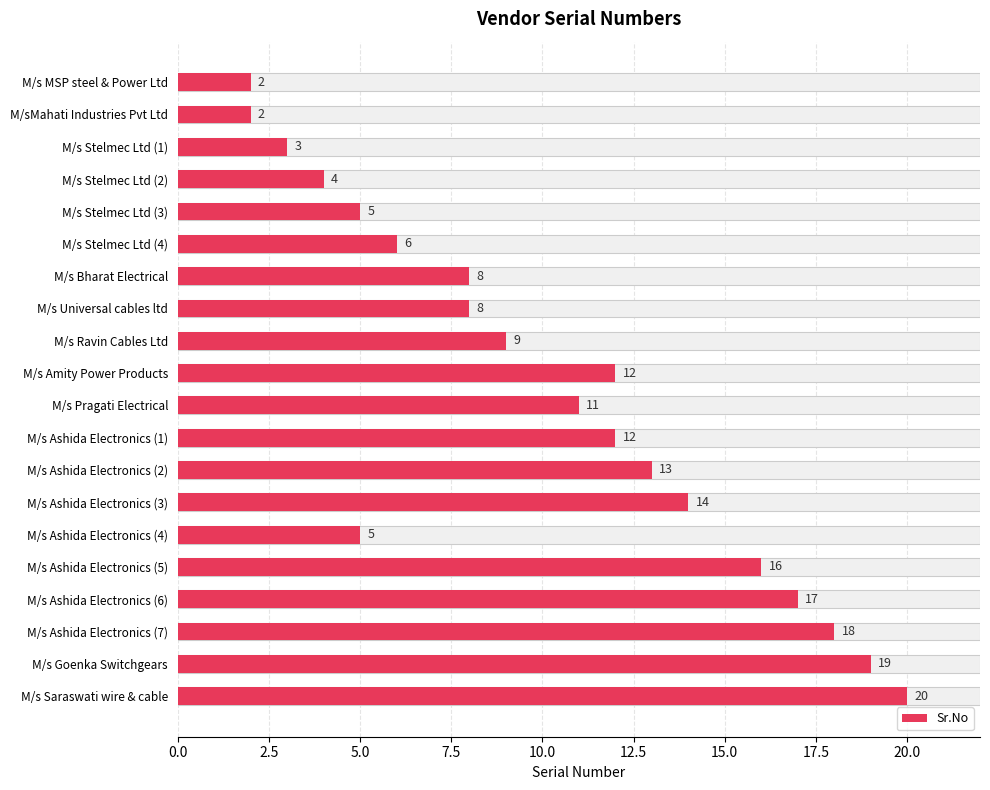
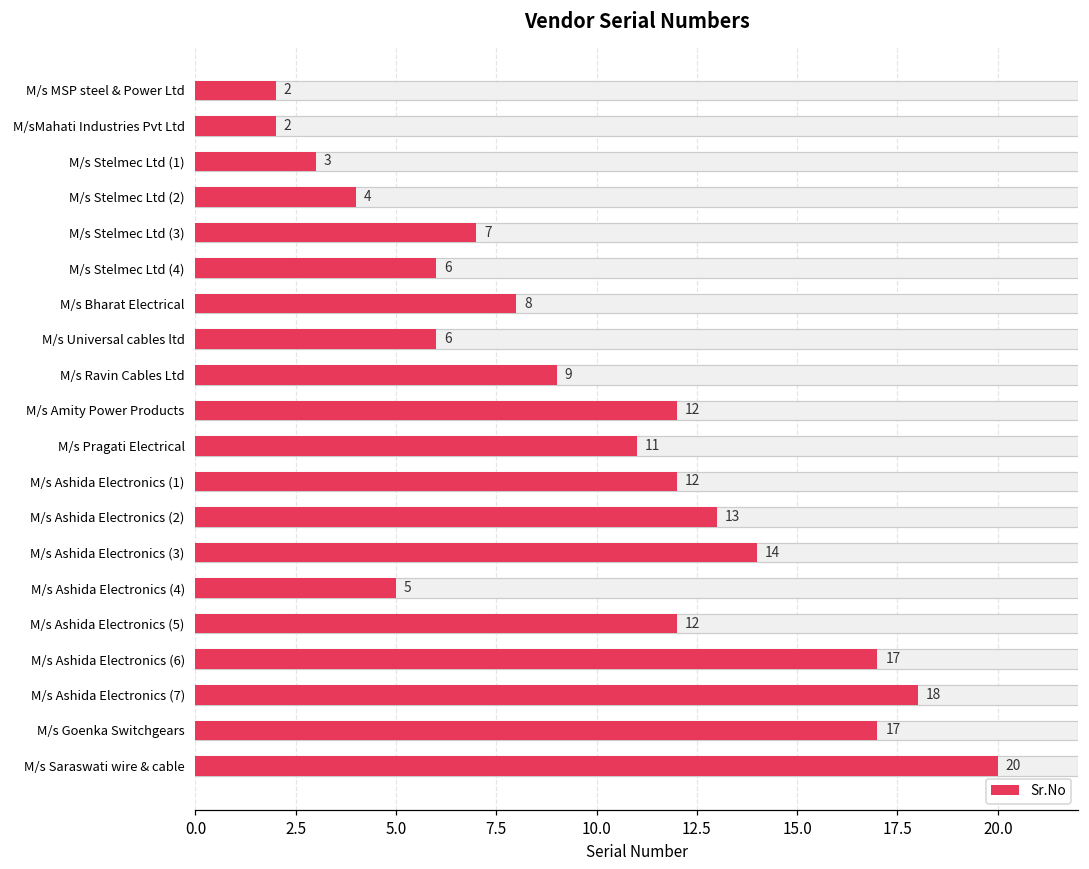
  {
    "Sr.No": {
-     "M/s Stelmec Ltd (3)": 5,
-     "M/s Universal cables ltd": 8,
-     "M/s Ashida Electronics (5)": 16,
-     "M/s Goenka Switchgears": 19
+     "M/s Stelmec Ltd (3)": 7,
+     "M/s Universal cables ltd": 6,
+     "M/s Ashida Electronics (5)": 12,
+     "M/s Goenka Switchgears": 17
    }
  }
